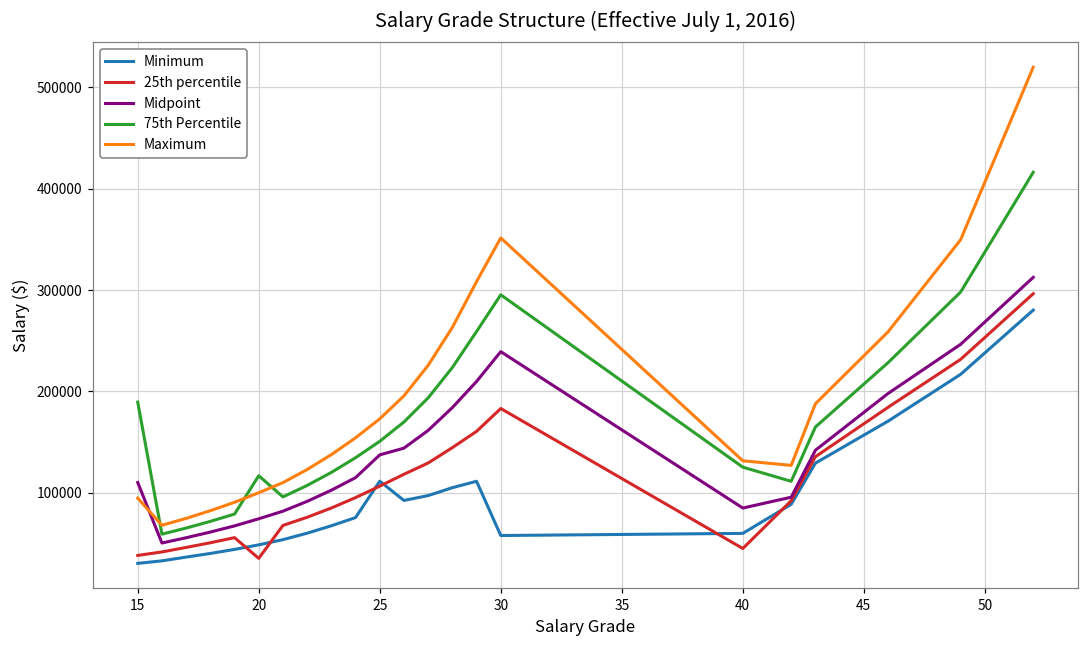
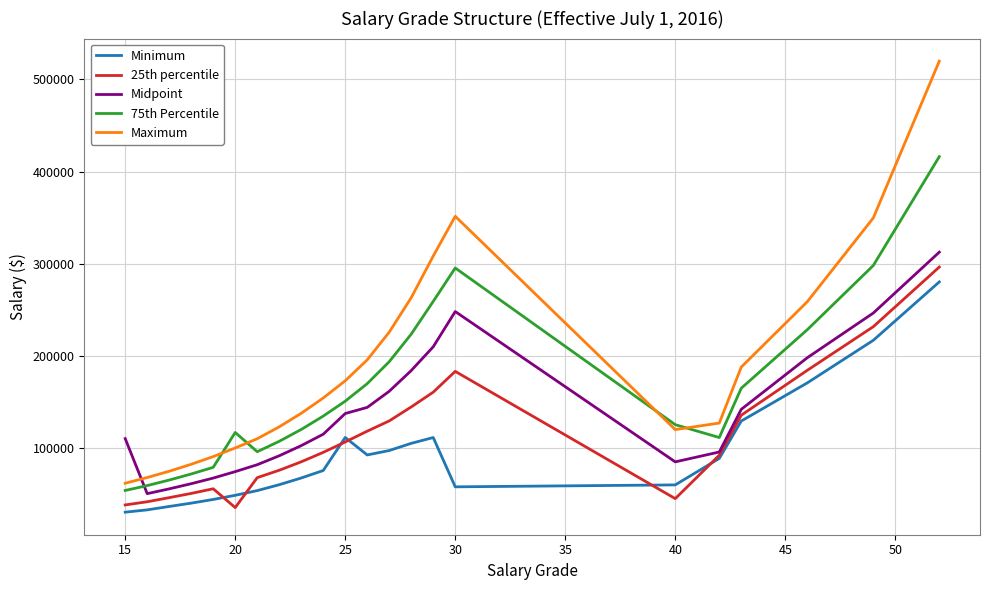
  {
    "Minimum": {
      "15": 30000,
      "20": 50000,
      "25": 110000,
      "30": 60000,
      "40": 60000
    },
    "25th percentile": {
      "15": 40000,
      "20": 40000,
      "25": 110000,
      "30": 180000,
      "40": 50000
    },
    "Midpoint": {
      "15": 110000,
      "20": 70000,
      "25": 140000,
-     "30": 240000,
+     "30": 250000,
      "40": 90000
    },
    "75th Percentile": {
-     "15": 190000,
+     "15": 50000,
      "20": 120000,
      "25": 150000,
      "30": 300000,
      "40": 130000
    },
    "Maximum": {
-     "15": 90000,
+     "15": 60000,
      "20": 100000,
      "25": 170000,
      "30": 350000,
-     "40": 130000
+     "40": 120000
    }
  }
